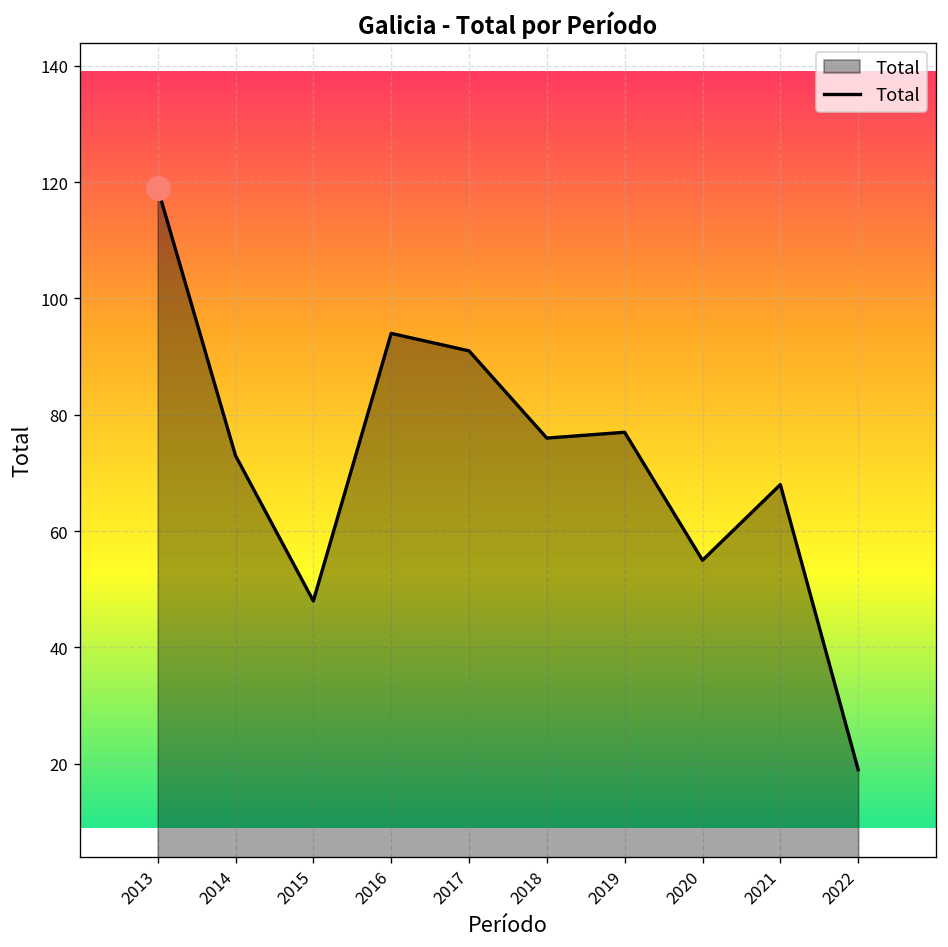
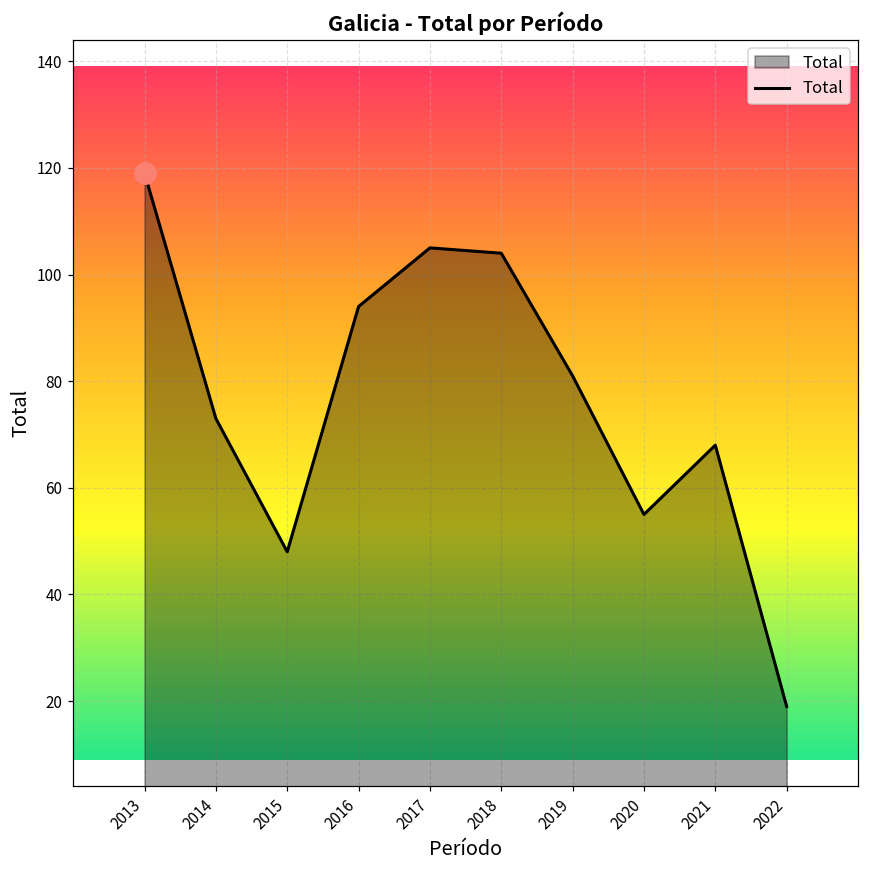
  {
    "Total": {
      "2014": 73,
      "2015": 48,
      "2016": 94,
-     "2017": 91,
-     "2018": 76,
-     "2019": 77,
+     "2017": 105,
+     "2018": 104,
+     "2019": 81,
      "2020": 55,
      "2021": 68,
      "2022": 19
    }
  }
